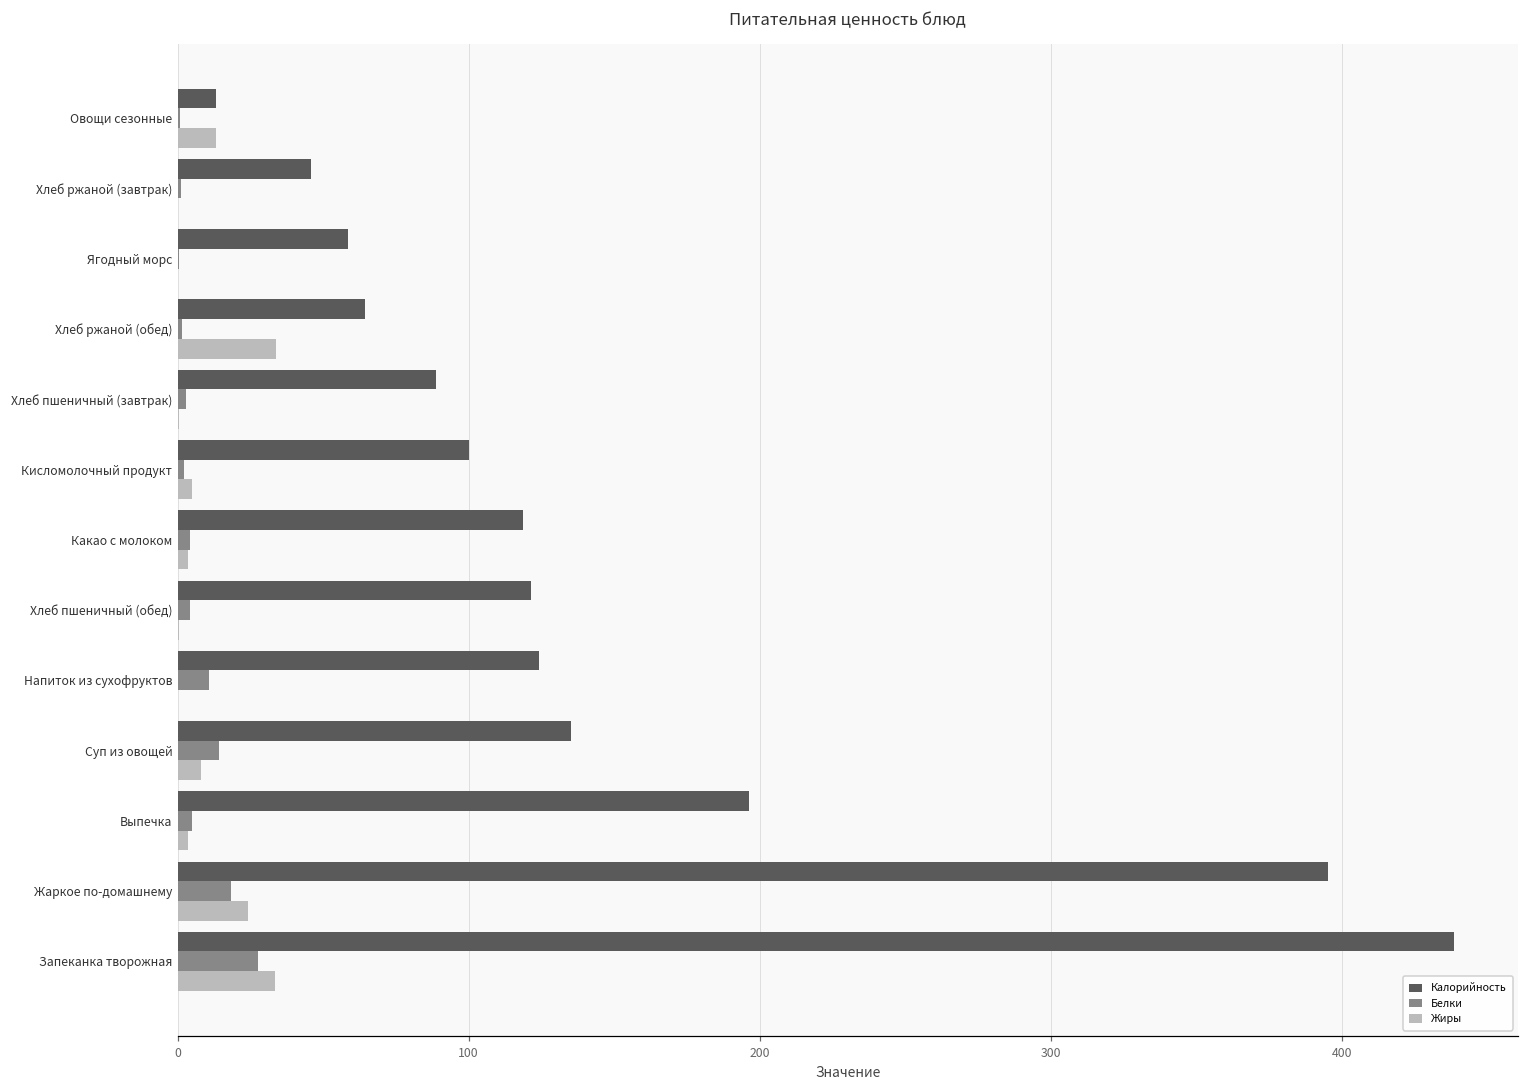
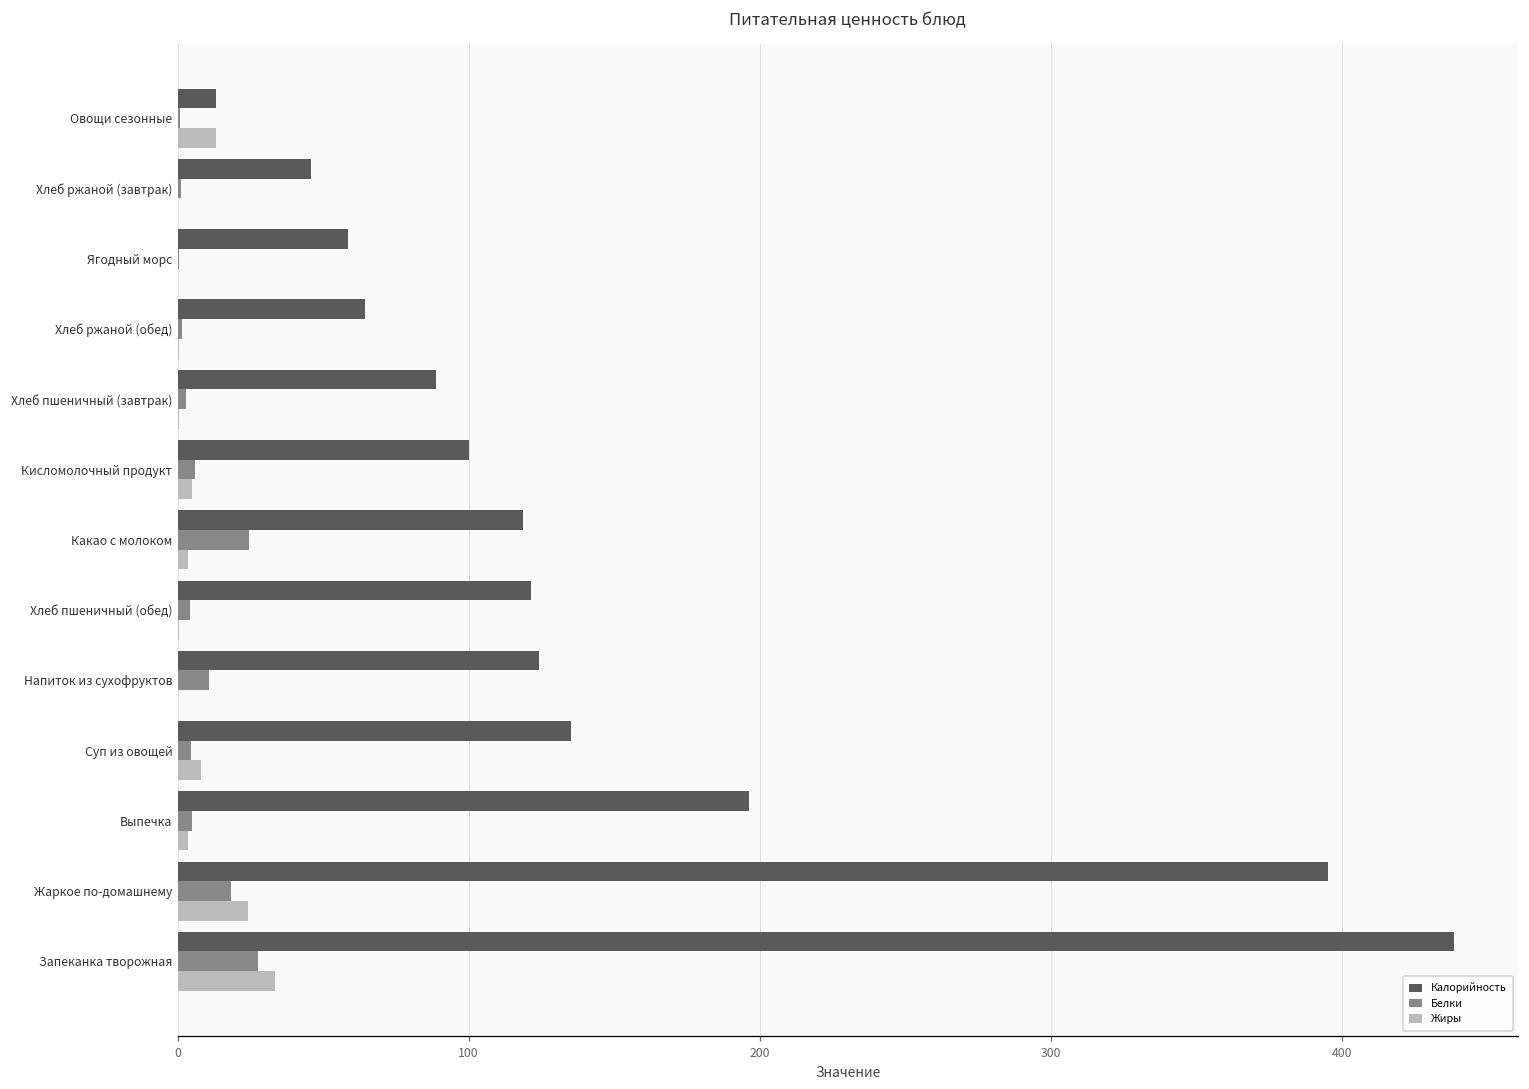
  {
    "Калорийность": {
      "Овощи сезонные": 13,
      "Хлеб ржаной (завтрак)": 46,
      "Ягодный морс": 59,
      "Хлеб ржаной (обед)": 64,
      "Хлеб пшеничный (завтрак)": 89,
      "Кисломолочный продукт": 100,
      "Какао с молоком": 119,
      "Хлеб пшеничный (обед)": 122,
      "Напиток из сухофруктов": 124,
      "Суп из овощей": 135,
      "Выпечка": 196,
      "Жаркое по-домашнему": 395,
      "Запеканка творожная": 439
    },
    "Белки": {
      "Хлеб ржаной (завтрак)": 1,
      "Хлеб ржаной (обед)": 2,
      "Хлеб пшеничный (завтрак)": 3,
-     "Кисломолочный продукт": 2,
-     "Какао с молоком": 4,
+     "Кисломолочный продукт": 6,
+     "Какао с молоком": 24,
      "Хлеб пшеничный (обед)": 4,
      "Напиток из сухофруктов": 11,
-     "Суп из овощей": 14,
+     "Суп из овощей": 5,
      "Выпечка": 5,
      "Жаркое по-домашнему": 19,
      "Запеканка творожная": 28
    },
    "Жиры": {
      "Овощи сезонные": 13,
-     "Хлеб ржаной (обед)": 34,
+     "Хлеб ржаной (обед)": 0,
      "Кисломолочный продукт": 5,
      "Какао с молоком": 4,
      "Суп из овощей": 8,
      "Выпечка": 3,
      "Жаркое по-домашнему": 24,
      "Запеканка творожная": 34
    }
  }
